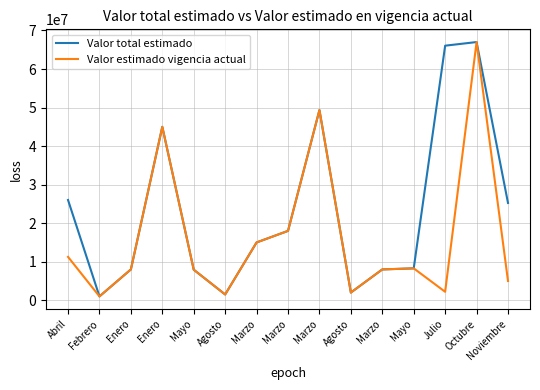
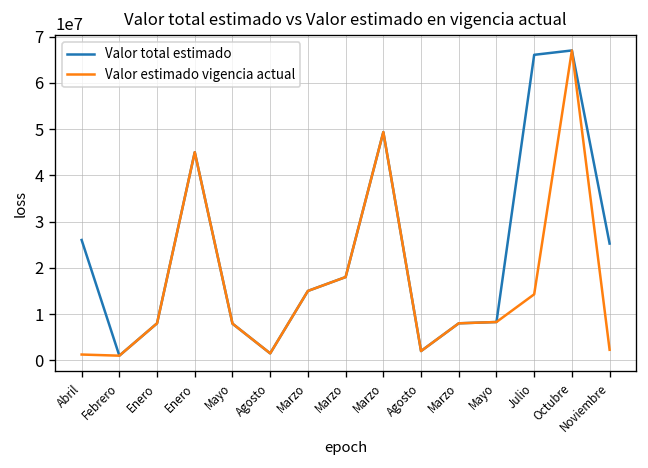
  {
    "Valor total estimado": {
      "Abril": 26000000,
      "Julio": 66000000,
      "Noviembre": 25000000
    },
    "Valor estimado vigencia actual": {
-     "Abril": 11000000,
-     "Julio": 2000000,
-     "Noviembre": 5000000
+     "Abril": 1000000,
+     "Julio": 14000000,
+     "Noviembre": 2000000
    }
  }
